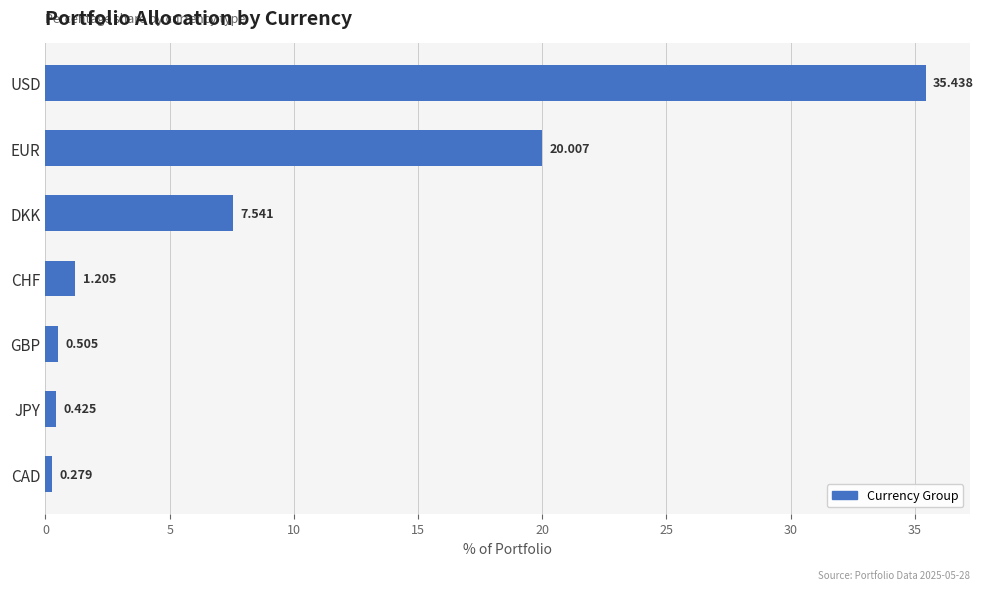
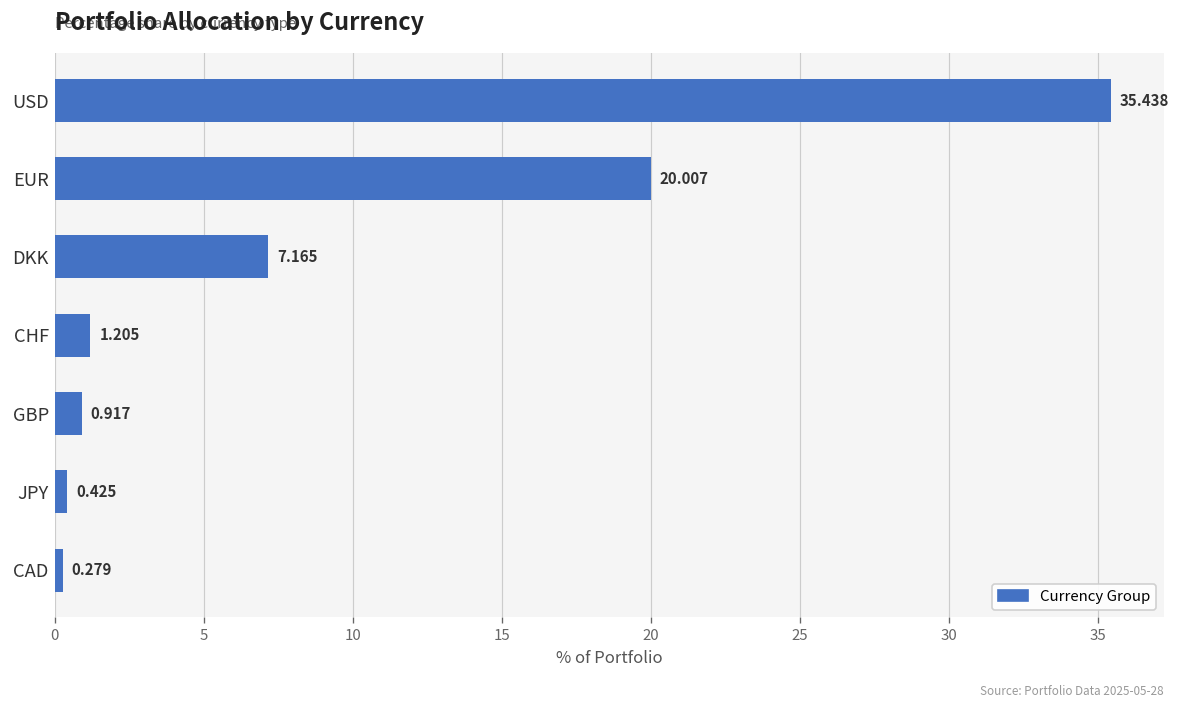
  {
    "USD": 35.438,
    "EUR": 20.007,
-   "DKK": 7.541,
+   "DKK": 7.165,
    "CHF": 1.205,
-   "GBP": 0.505,
+   "GBP": 0.917,
    "JPY": 0.425,
    "CAD": 0.279
  }
